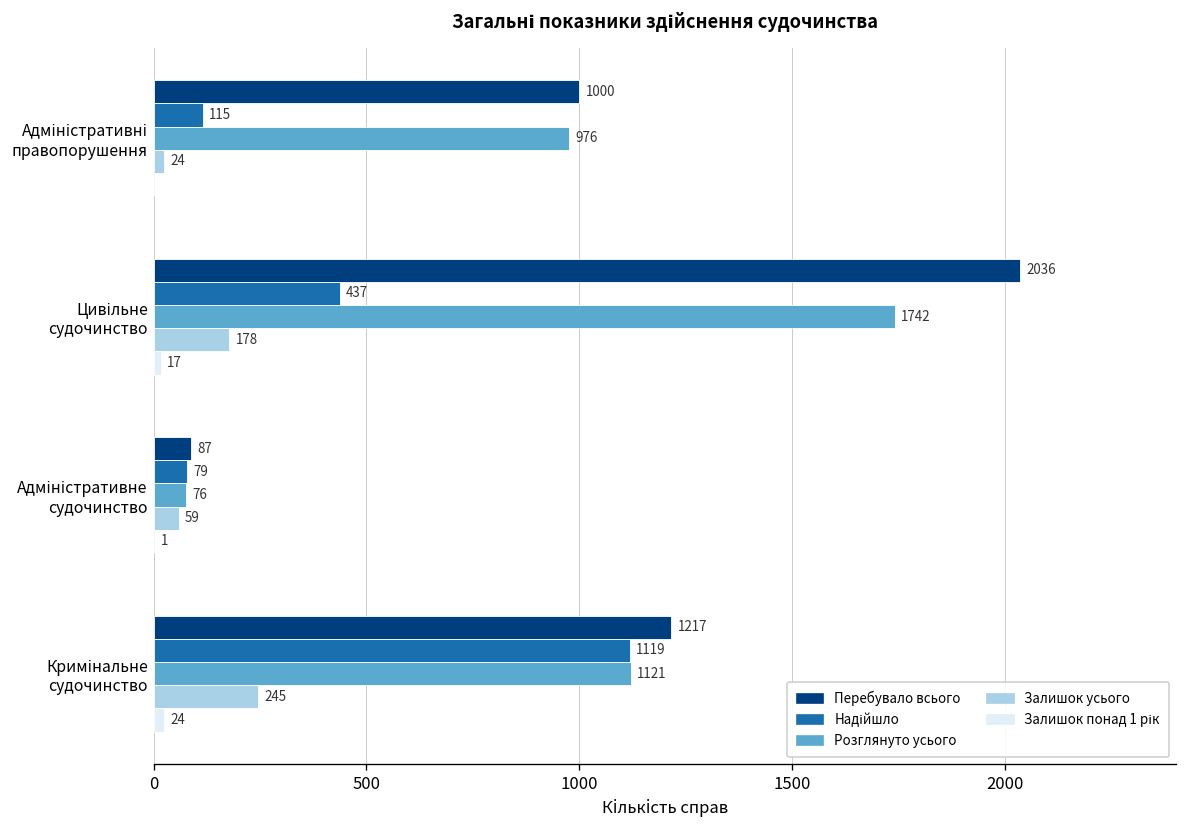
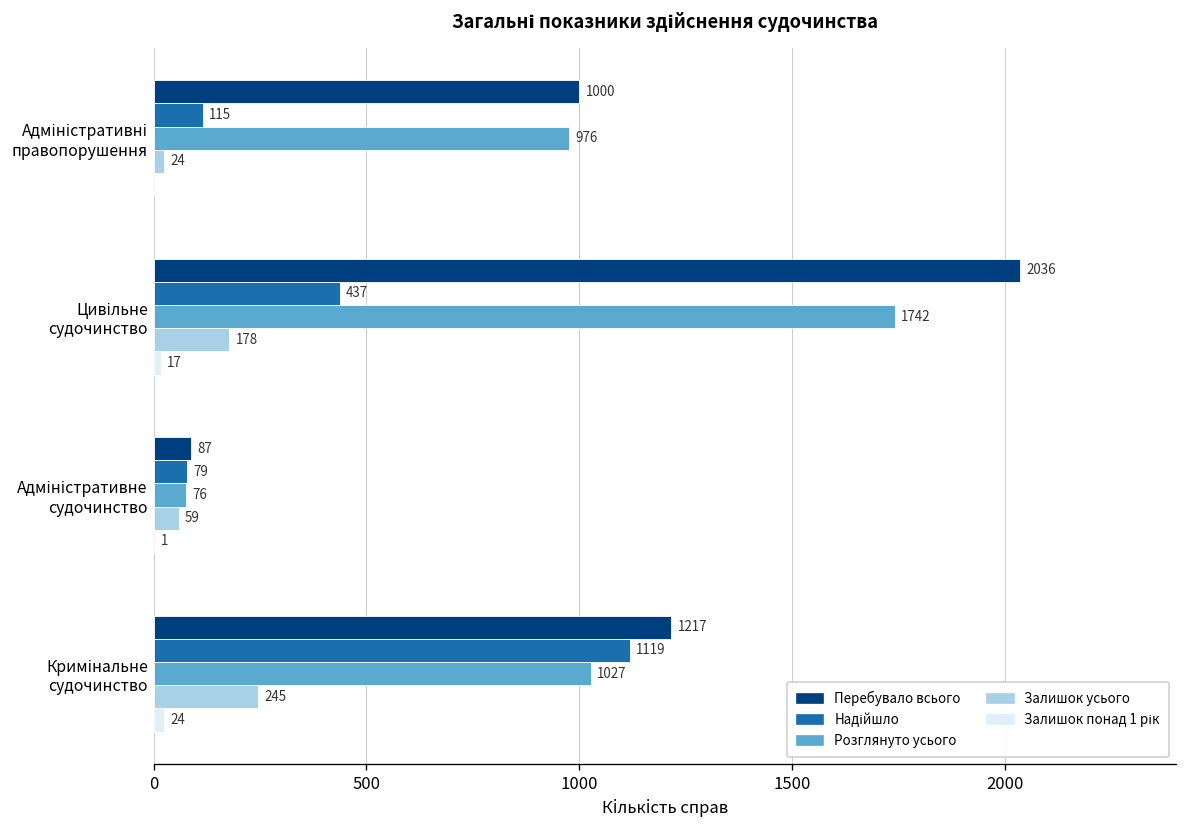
  {
    "Перебувало всього": {
      "Адміністративні правопорушення": 1000,
      "Цивільне судочинство": 2036,
      "Адміністративне судочинство": 87,
      "Кримінальне судочинство": 1217
    },
    "Надійшло": {
      "Адміністративні правопорушення": 115,
      "Цивільне судочинство": 437,
      "Адміністративне судочинство": 79,
      "Кримінальне судочинство": 1119
    },
    "Розглянуто усього": {
      "Адміністративні правопорушення": 976,
      "Цивільне судочинство": 1742,
      "Адміністративне судочинство": 76,
-     "Кримінальне судочинство": 1121
+     "Кримінальне судочинство": 1027
    },
    "Залишок усього": {
      "Адміністративні правопорушення": 24,
      "Цивільне судочинство": 178,
      "Адміністративне судочинство": 59,
      "Кримінальне судочинство": 245
    },
    "Залишок понад 1 рік": {
      "Цивільне судочинство": 17,
      "Адміністративне судочинство": 1,
      "Кримінальне судочинство": 24
    }
  }
